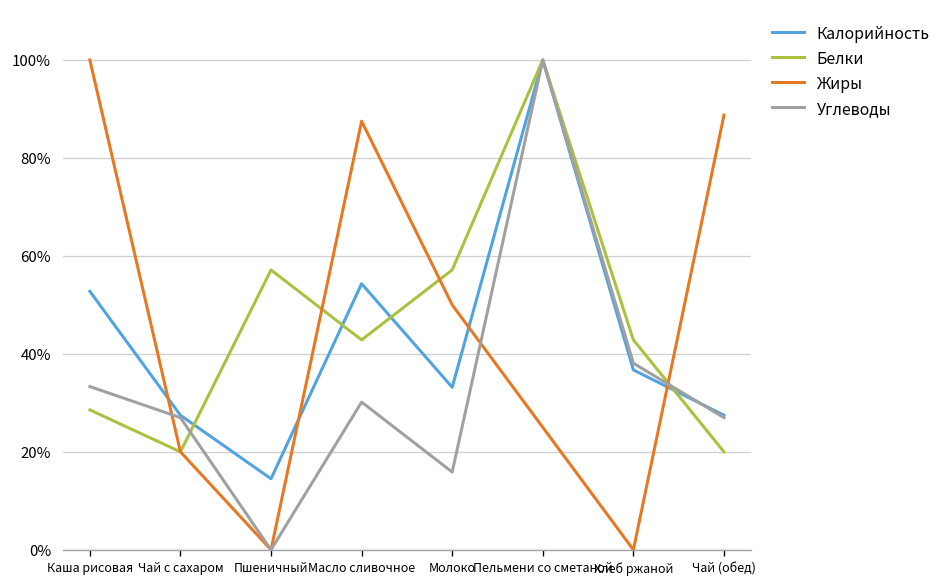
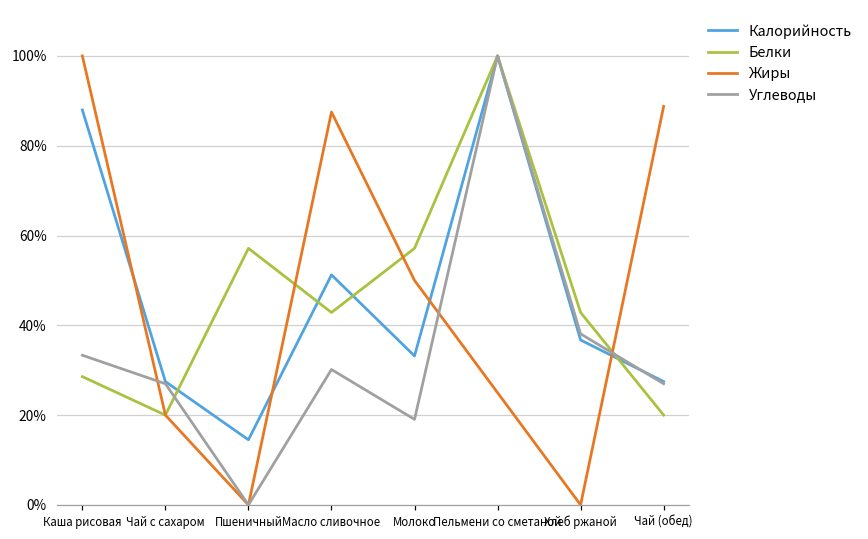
  {
    "Калорийность": {
-     "Каша рисовая": "53%",
+     "Каша рисовая": "88%",
      "Пшеничный": "15%",
-     "Масло сливочное": "54%",
+     "Масло сливочное": "51%",
      "Молоко": "33%"
    },
    "Белки": {
      "Каша рисовая": "29%",
      "Пшеничный": "57%",
      "Масло сливочное": "43%",
      "Молоко": "57%",
      "Чай (обед)": "20%"
    },
    "Жиры": {
      "Каша рисовая": "100%",
      "Масло сливочное": "88%",
      "Молоко": "50%",
      "Пельмени со сметаной": "25%",
      "Чай (обед)": "89%"
    },
    "Углеводы": {
      "Каша рисовая": "33%",
      "Масло сливочное": "30%",
-     "Молоко": "16%"
+     "Молоко": "19%"
    }
  }
